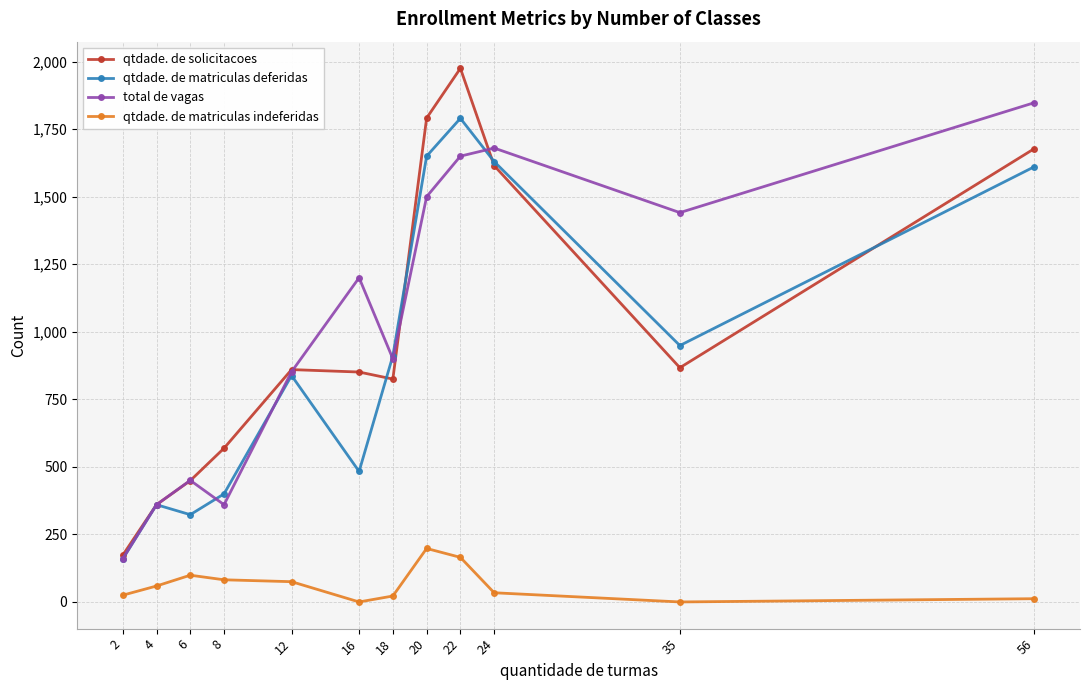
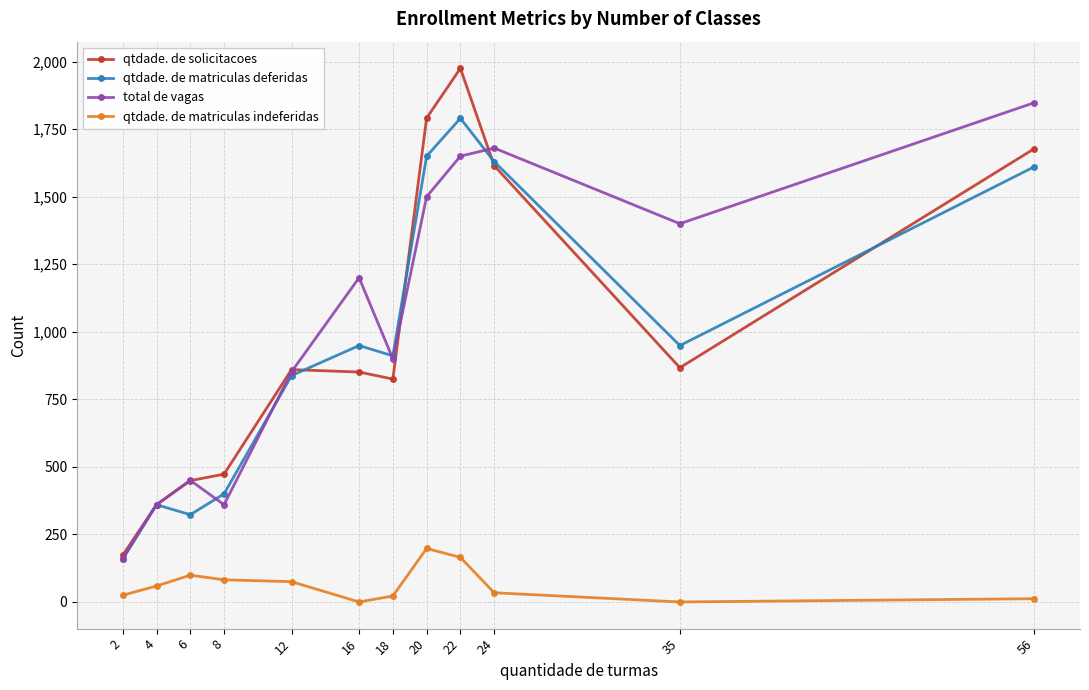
  {
    "qtdade. de solicitacoes": {
      "2": "170",
-     "8": "570",
+     "8": "470",
      "16": "850",
      "18": "830",
      "20": "1,790",
      "22": "1,980",
      "24": "1,620",
      "35": "870",
      "56": "1,680"
    },
    "qtdade. de matriculas deferidas": {
      "6": "320",
      "8": "400",
      "12": "840",
-     "16": "480",
+     "16": "950",
      "18": "910",
      "20": "1,650",
      "22": "1,790",
      "24": "1,630",
      "35": "950",
      "56": "1,610"
    },
    "total de vagas": {
      "8": "360",
      "16": "1,200",
      "18": "900",
      "20": "1,500",
      "22": "1,650",
      "24": "1,680",
-     "35": "1,440",
+     "35": "1,400",
      "56": "1,850"
    },
    "qtdade. de matriculas indeferidas": {
      "2": "30",
      "4": "60",
      "6": "100",
      "8": "80",
      "12": "80",
      "16": "0",
      "18": "20",
      "20": "200",
      "22": "170",
      "24": "30",
      "35": "0",
      "56": "10"
    }
  }
